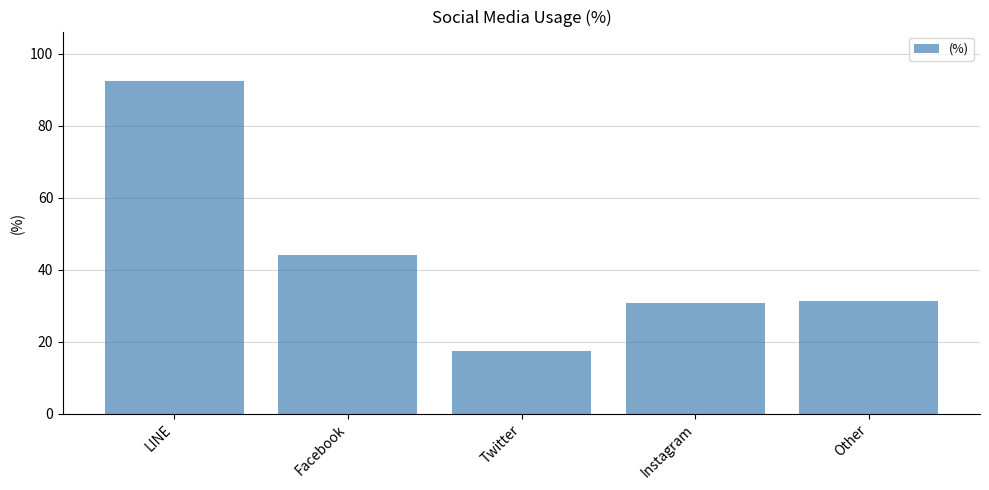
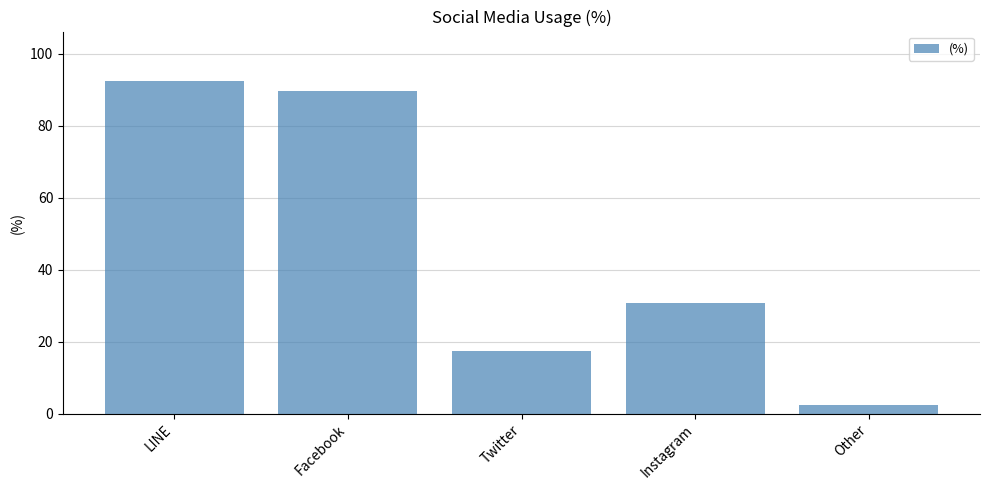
  {
    "LINE": 92,
-   "Facebook": 44,
+   "Facebook": 90,
    "Twitter": 17,
    "Instagram": 31,
-   "Other": 31
+   "Other": 2
  }
